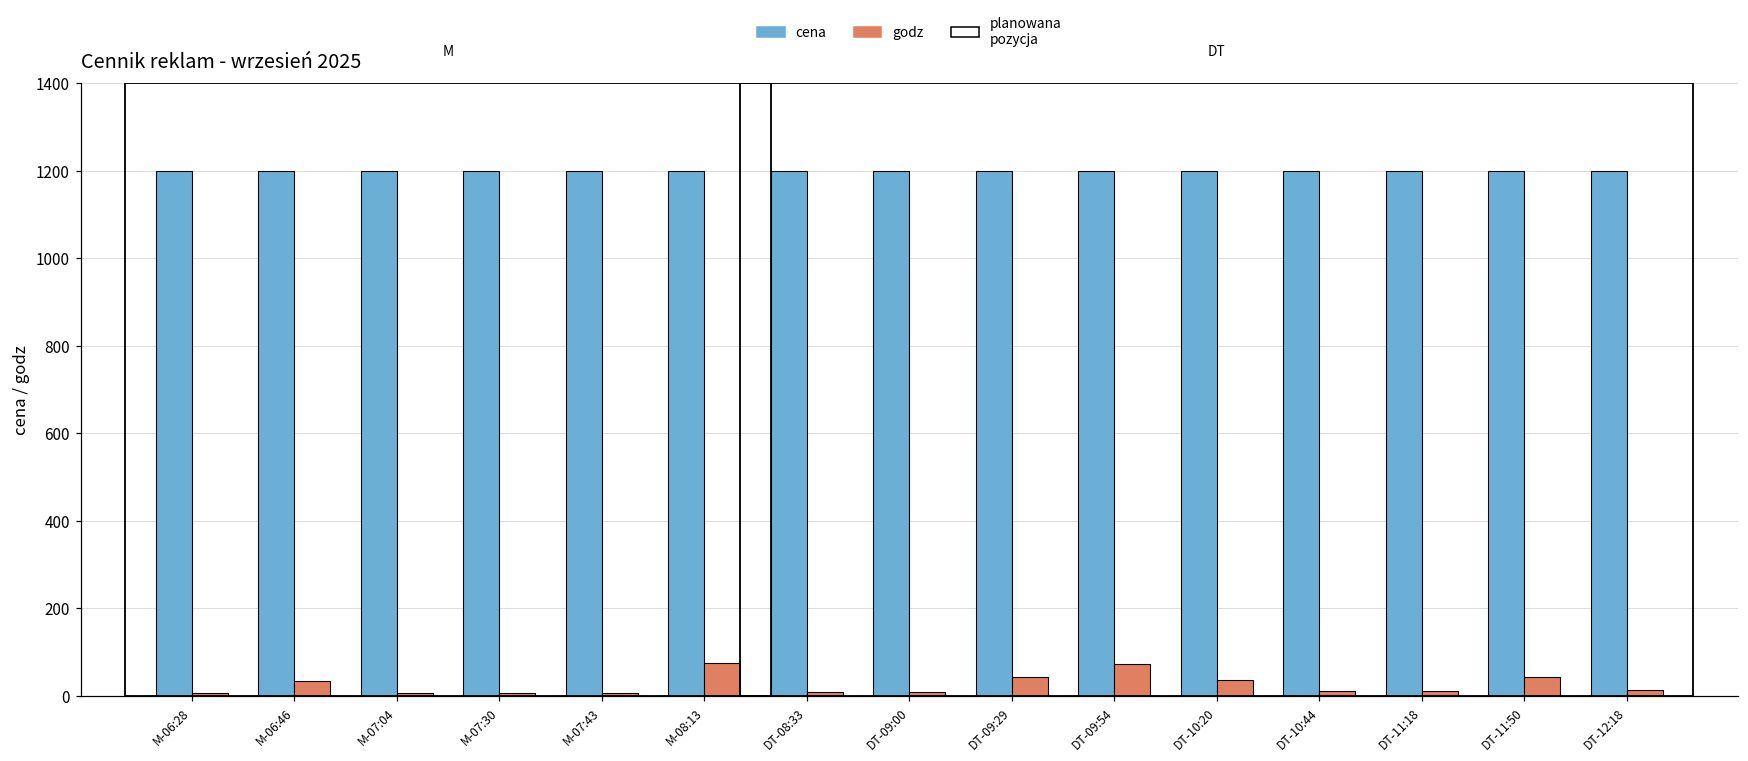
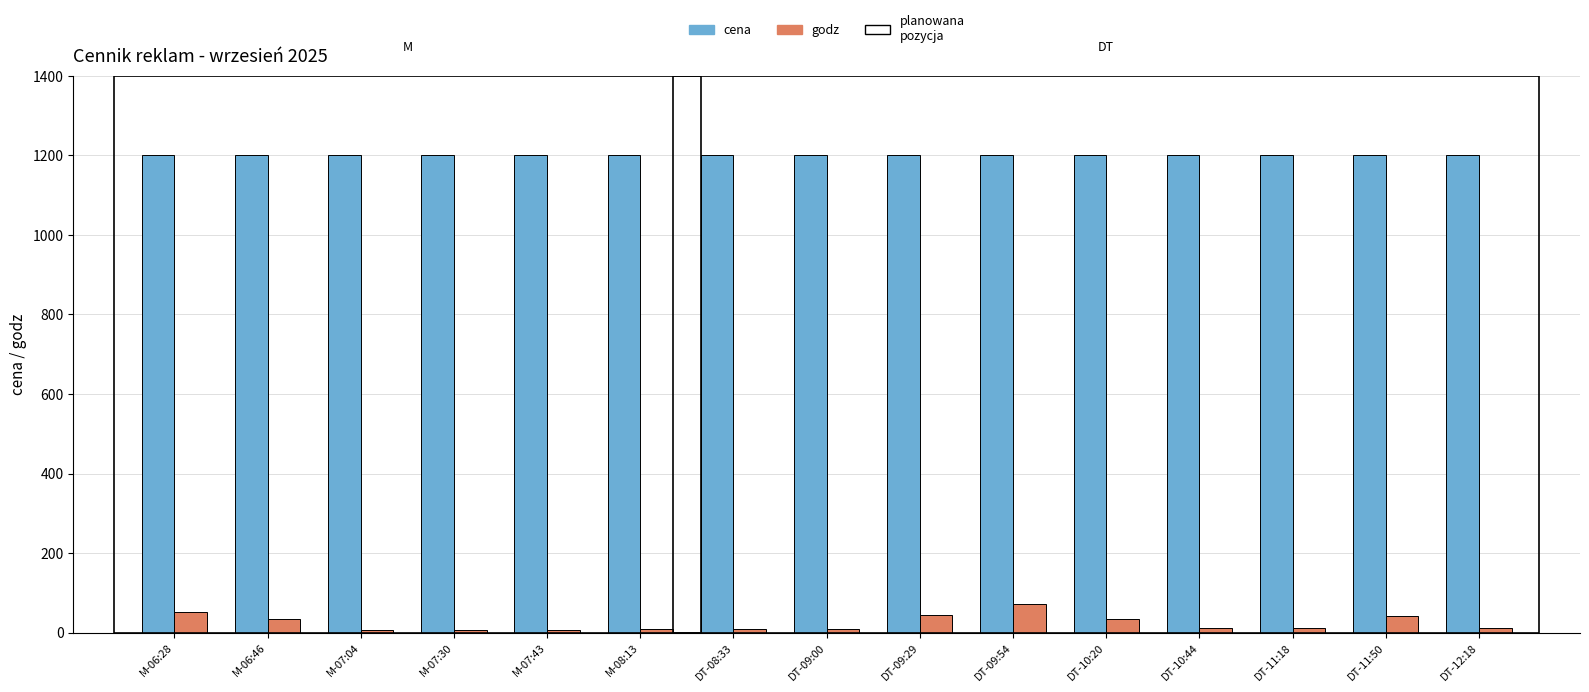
  {
    "cena": {
      "M-06:28": 1200,
      "M-06:46": 1200,
      "M-07:04": 1200,
      "M-07:30": 1200,
      "M-07:43": 1200,
      "M-08:13": 1200,
      "DT-08:33": 1200,
      "DT-09:00": 1200,
      "DT-09:29": 1200,
      "DT-09:54": 1200,
      "DT-10:20": 1200,
      "DT-10:44": 1200,
      "DT-11:18": 1200,
      "DT-11:50": 1200,
      "DT-12:18": 1200
    },
    "godz": {
-     "M-06:28": 10,
+     "M-06:28": 50,
      "M-06:46": 30,
      "M-07:04": 10,
      "M-07:30": 10,
      "M-07:43": 10,
-     "M-08:13": 70,
+     "M-08:13": 10,
      "DT-08:33": 10,
      "DT-09:00": 10,
      "DT-09:29": 40,
      "DT-09:54": 70,
      "DT-10:20": 40,
      "DT-10:44": 10,
      "DT-11:18": 10,
      "DT-11:50": 40,
      "DT-12:18": 10
    }
  }
